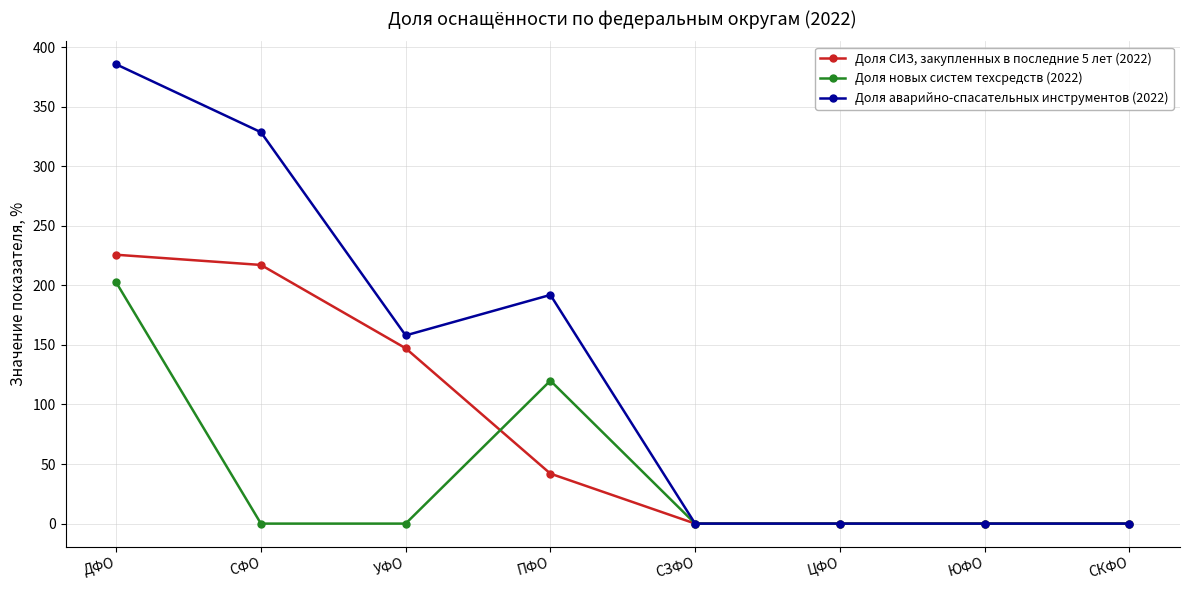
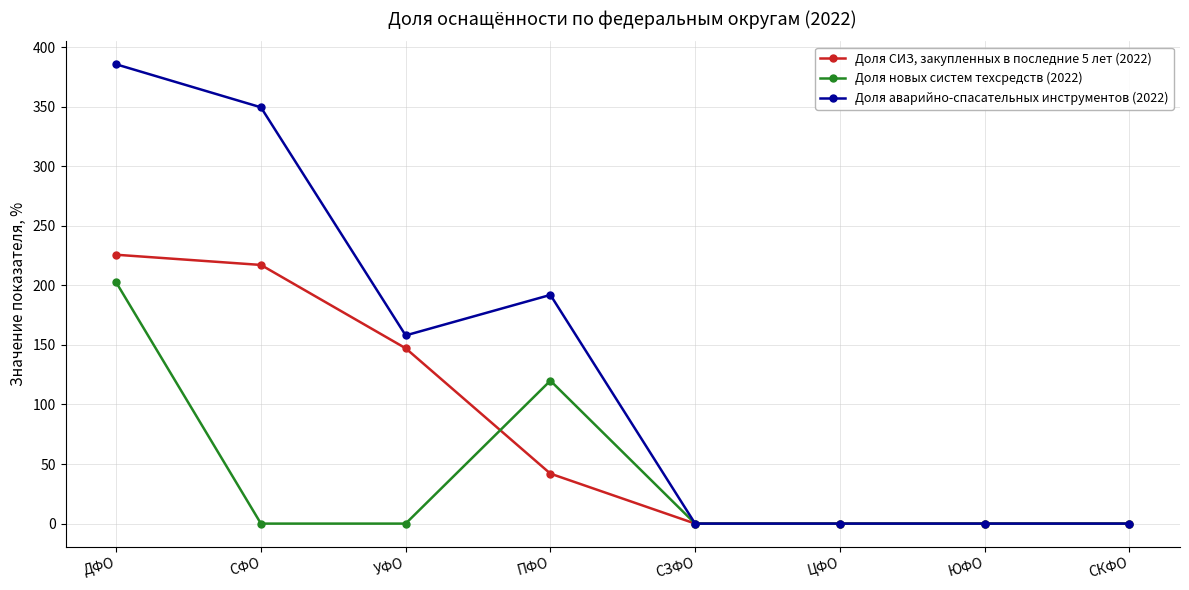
  {
    "Доля СИЗ, закупленных в последние 5 лет (2022)": {
      "ДФО": 226,
      "СФО": 217,
      "УФО": 147,
      "ПФО": 42
    },
    "Доля новых систем техсредств (2022)": {
      "ДФО": 203,
      "СФО": 0,
      "УФО": 0,
      "ПФО": 120
    },
    "Доля аварийно-спасательных инструментов (2022)": {
      "ДФО": 386,
-     "СФО": 329,
+     "СФО": 350,
      "УФО": 158,
      "ПФО": 192
    }
  }
